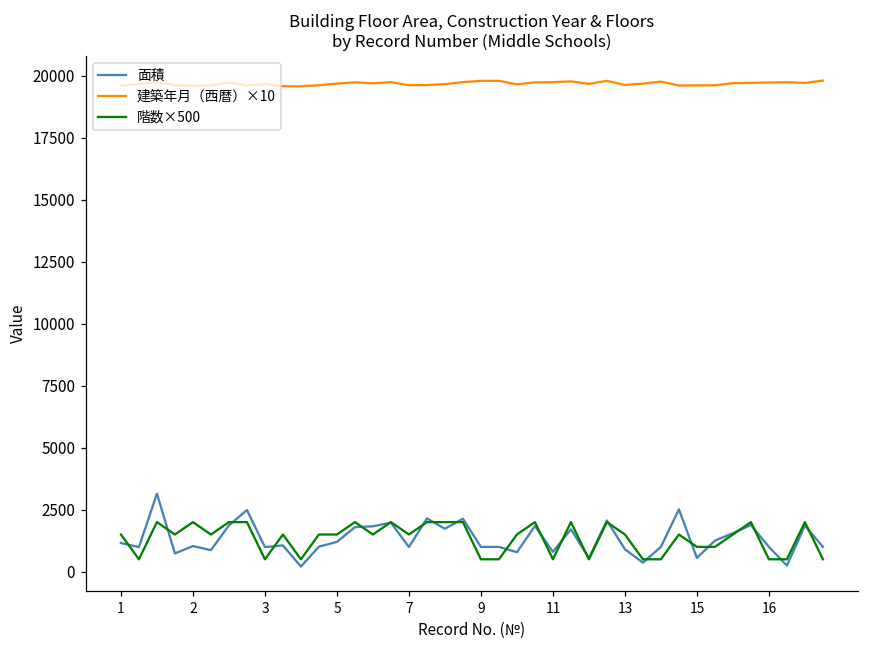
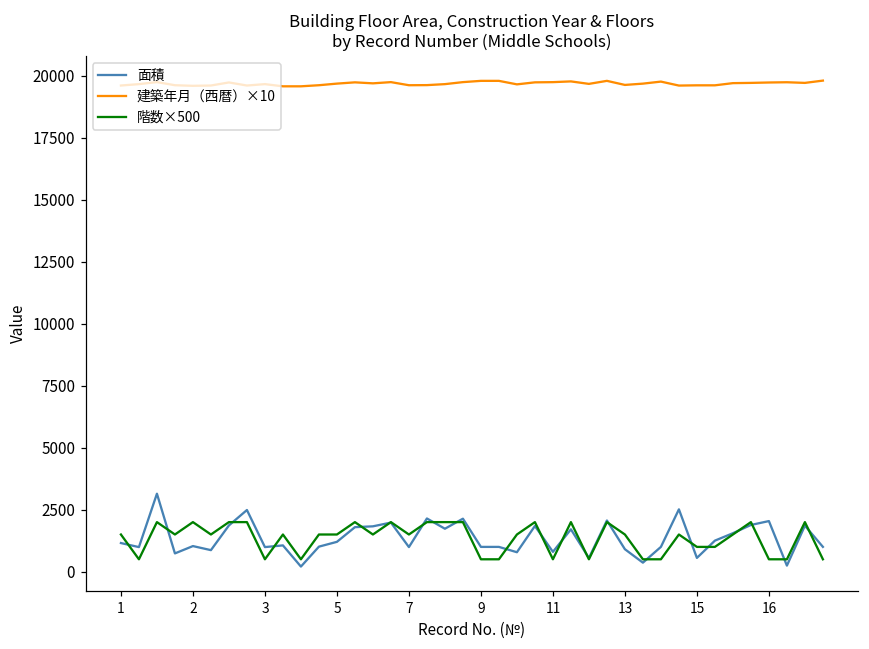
  {
    "面積": {
-     "16": 1000
+     "16": 2000
    },
    "建築年月（西暦）×10": {
      "16": 19700
    },
    "階数×500": {
      "16": 500
    }
  }
